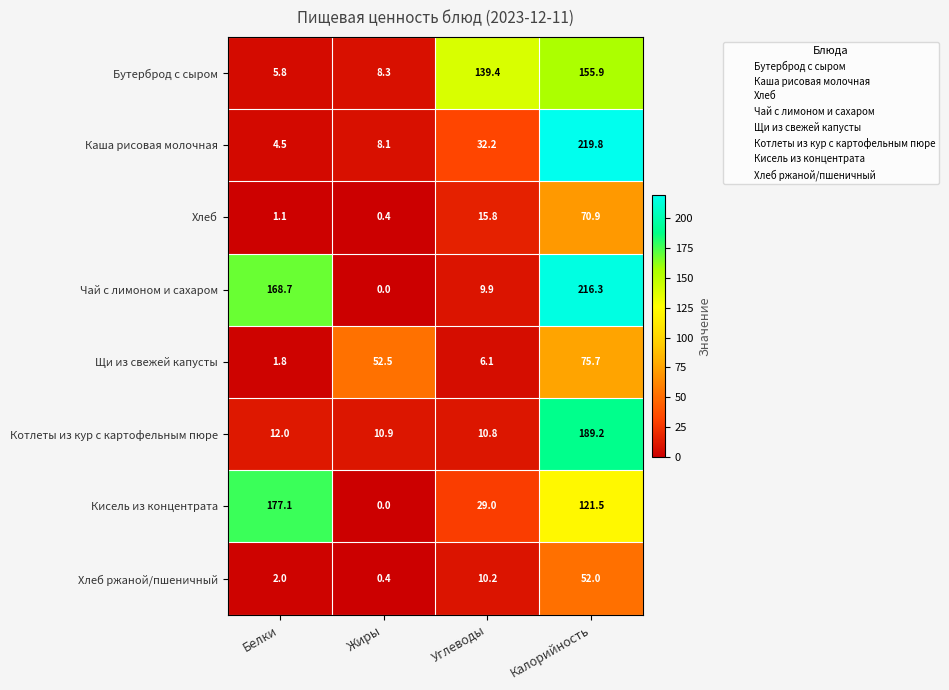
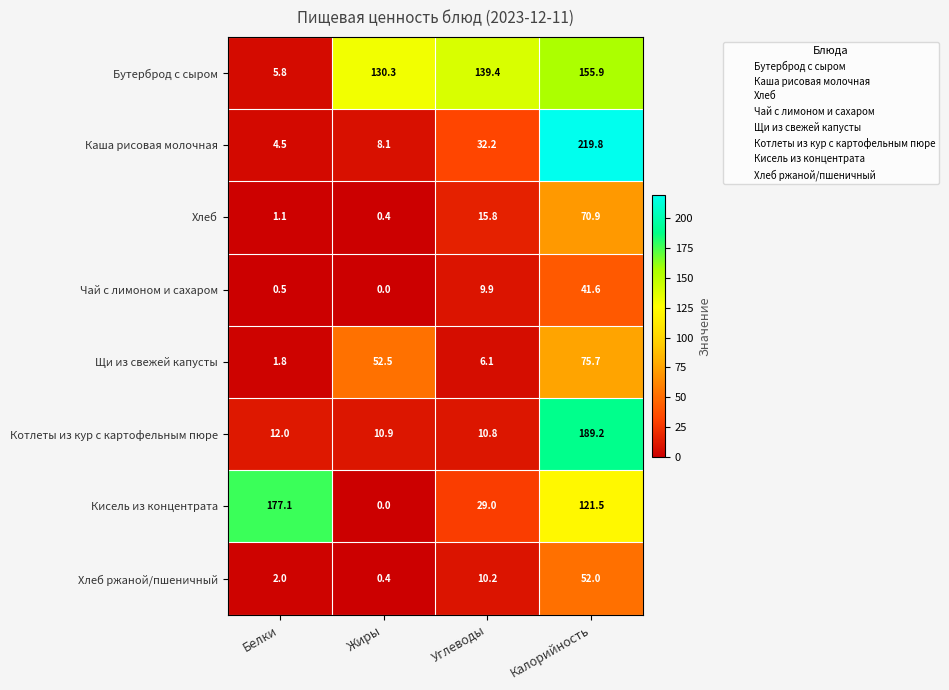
  {
    "Бутерброд с сыром": {
      "Белки": 5.8,
-     "Жиры": 8.3,
+     "Жиры": 130.3,
      "Углеводы": 139.4,
      "Калорийность": 155.9
    },
    "Каша рисовая молочная": {
      "Белки": 4.5,
      "Жиры": 8.1,
      "Углеводы": 32.2,
      "Калорийность": 219.8
    },
    "Хлеб": {
      "Белки": 1.1,
      "Жиры": 0.4,
      "Углеводы": 15.8,
      "Калорийность": 70.9
    },
    "Чай с лимоном и сахаром": {
-     "Белки": 168.7,
+     "Белки": 0.5,
      "Жиры": 0.0,
      "Углеводы": 9.9,
-     "Калорийность": 216.3
+     "Калорийность": 41.6
    },
    "Щи из свежей капусты": {
      "Белки": 1.8,
      "Жиры": 52.5,
      "Углеводы": 6.1,
      "Калорийность": 75.7
    },
    "Котлеты из кур с картофельным пюре": {
      "Белки": 12.0,
      "Жиры": 10.9,
      "Углеводы": 10.8,
      "Калорийность": 189.2
    },
    "Кисель из концентрата": {
      "Белки": 177.1,
      "Жиры": 0.0,
      "Углеводы": 29.0,
      "Калорийность": 121.5
    },
    "Хлеб ржаной/пшеничный": {
      "Белки": 2.0,
      "Жиры": 0.4,
      "Углеводы": 10.2,
      "Калорийность": 52.0
    }
  }
